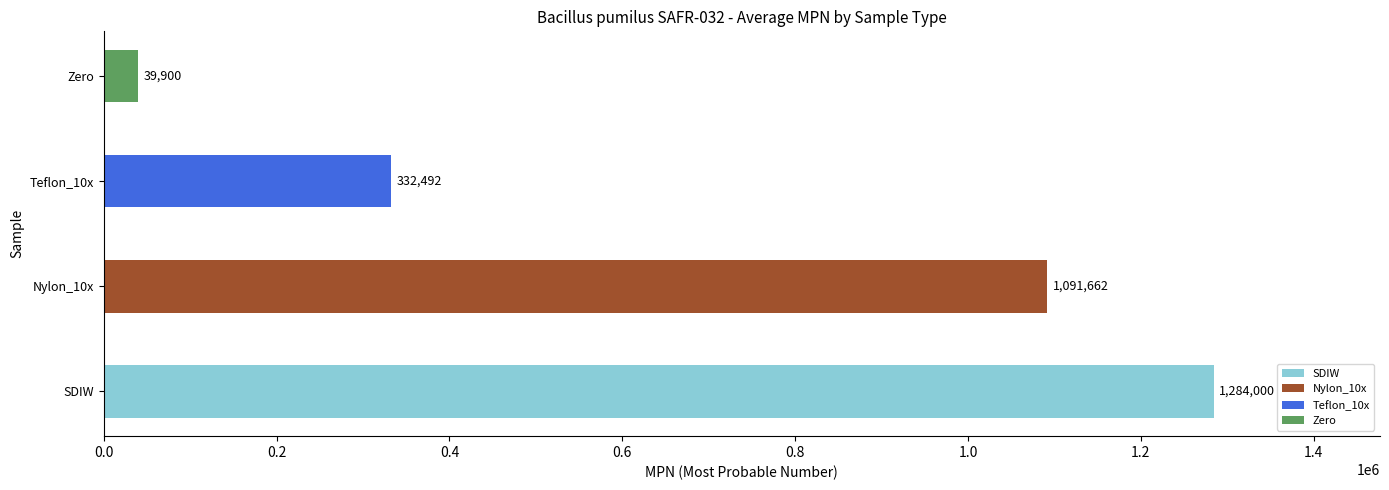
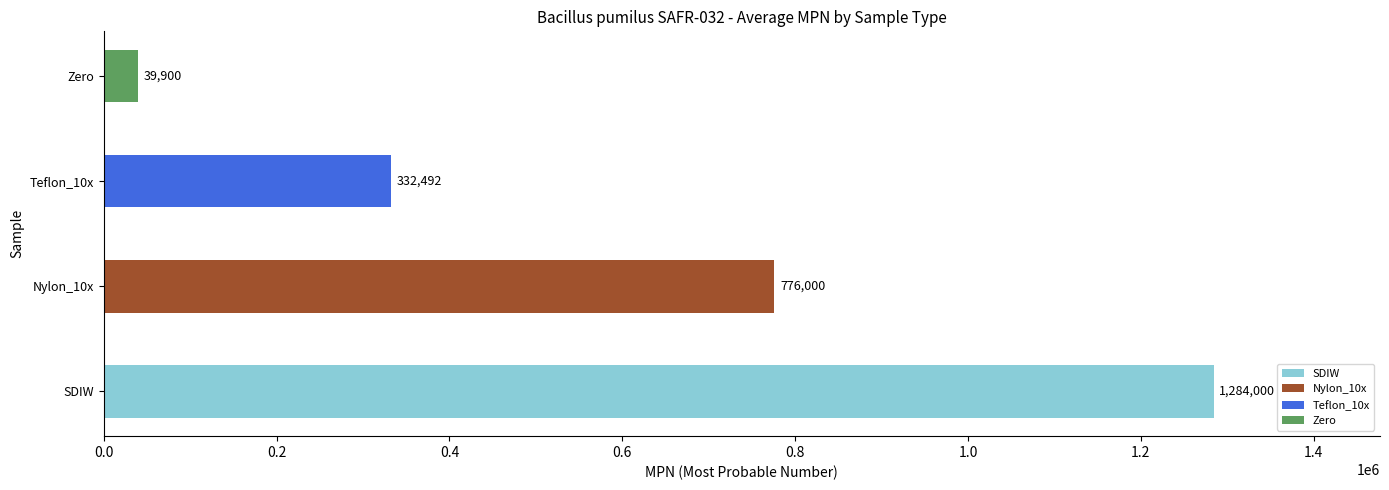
  {
    "Zero": "39,900",
    "Teflon_10x": "332,492",
-   "Nylon_10x": "1,091,662",
+   "Nylon_10x": "776,000",
    "SDIW": "1,284,000"
  }
